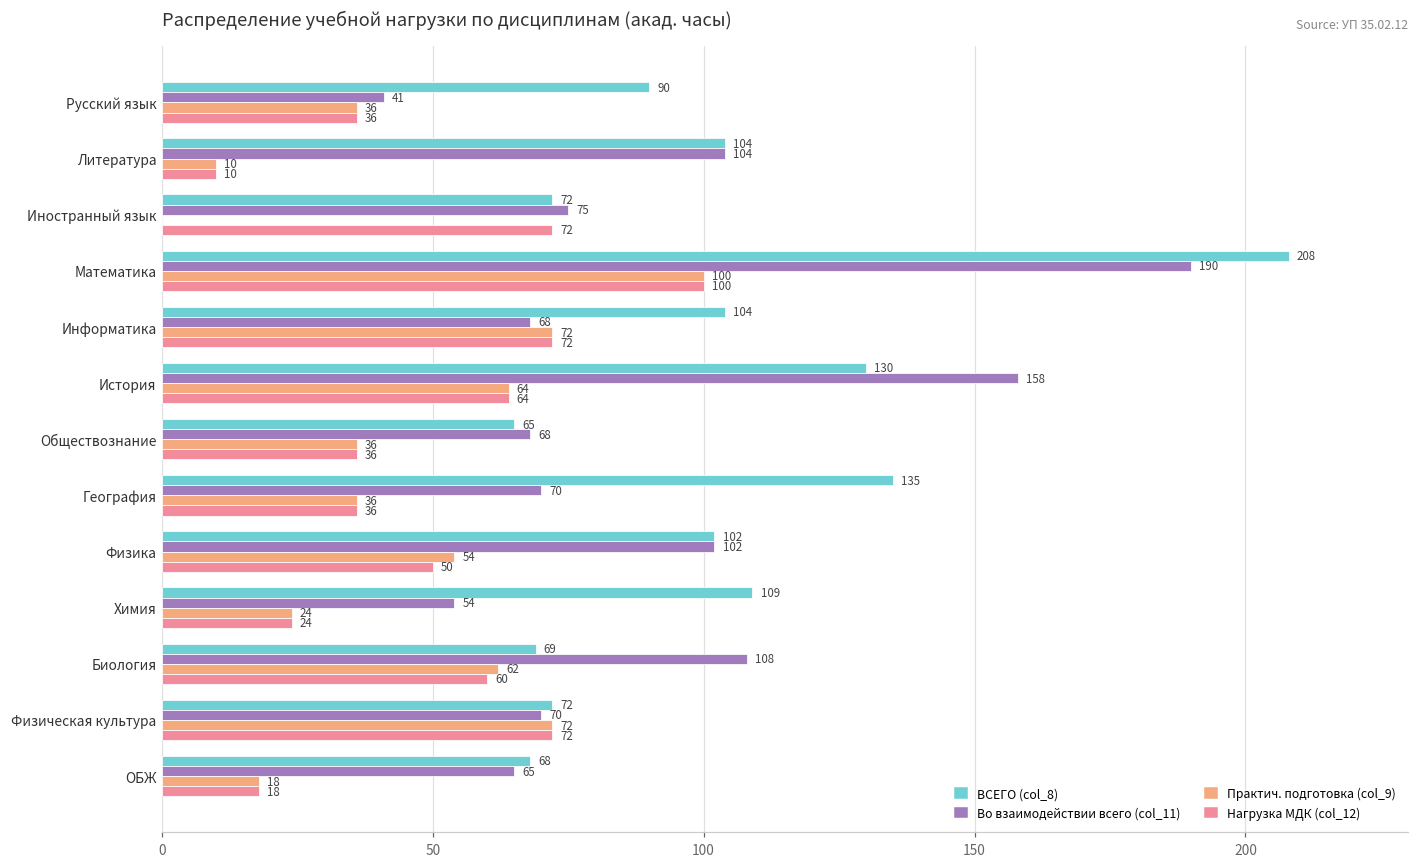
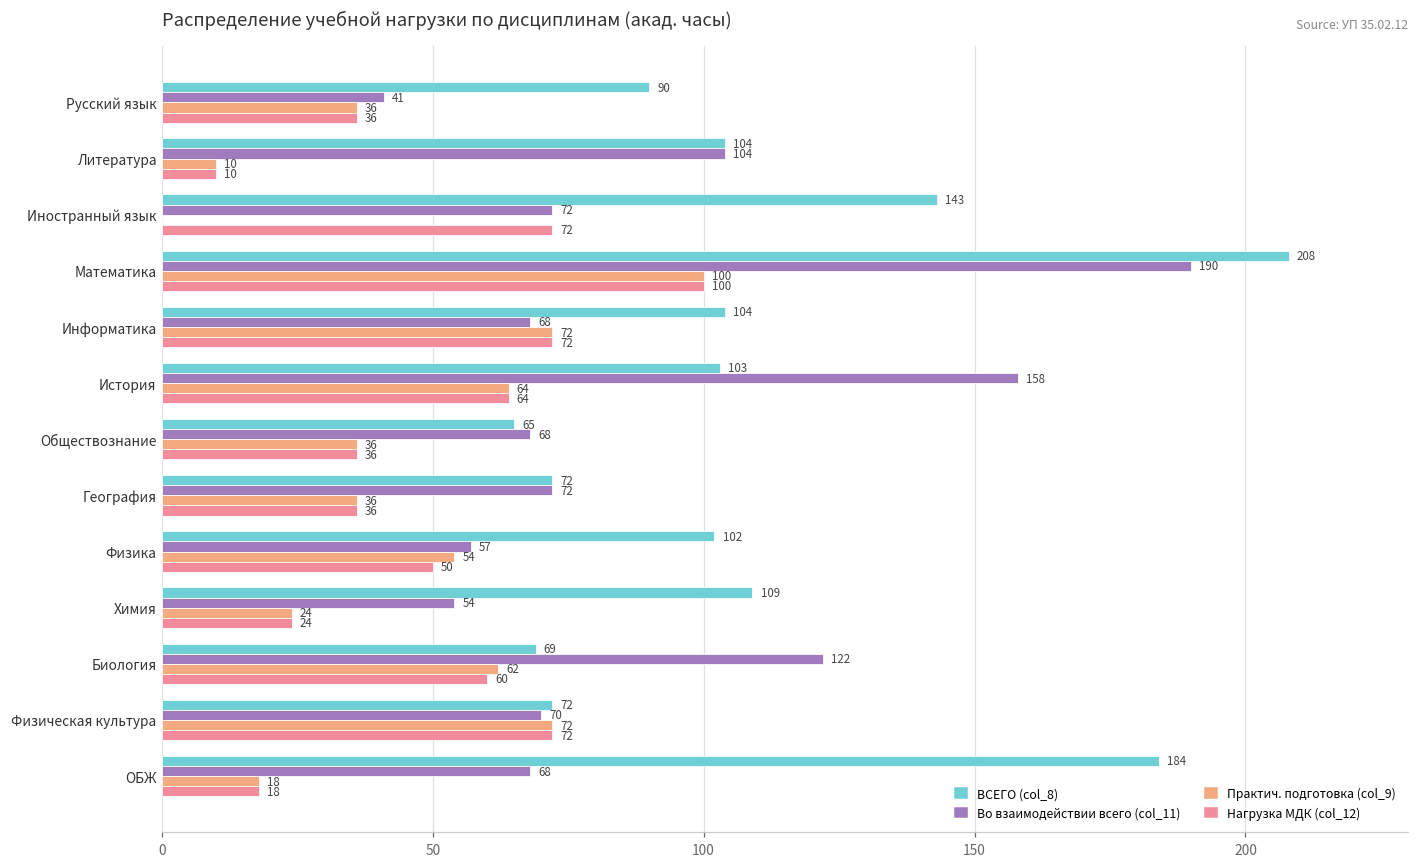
  {
    "ВСЕГО (col_8)": {
      "Русский язык": 90,
      "Литература": 104,
-     "Иностранный язык": 72,
+     "Иностранный язык": 143,
      "Математика": 208,
      "Информатика": 104,
-     "История": 130,
+     "История": 103,
      "Обществознание": 65,
-     "География": 135,
+     "География": 72,
      "Физика": 102,
      "Химия": 109,
      "Биология": 69,
      "Физическая культура": 72,
-     "ОБЖ": 68
+     "ОБЖ": 184
    },
    "Во взаимодействии всего (col_11)": {
      "Русский язык": 41,
      "Литература": 104,
-     "Иностранный язык": 75,
+     "Иностранный язык": 72,
      "Математика": 190,
      "Информатика": 68,
      "История": 158,
      "Обществознание": 68,
-     "География": 70,
-     "Физика": 102,
+     "География": 72,
+     "Физика": 57,
      "Химия": 54,
-     "Биология": 108,
+     "Биология": 122,
      "Физическая культура": 70,
-     "ОБЖ": 65
+     "ОБЖ": 68
    }
  }
